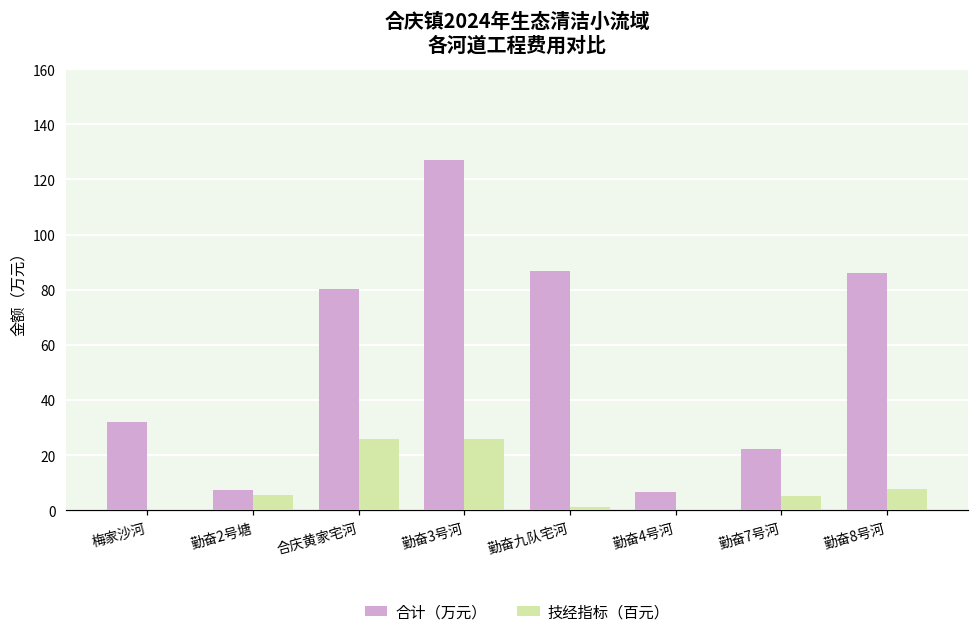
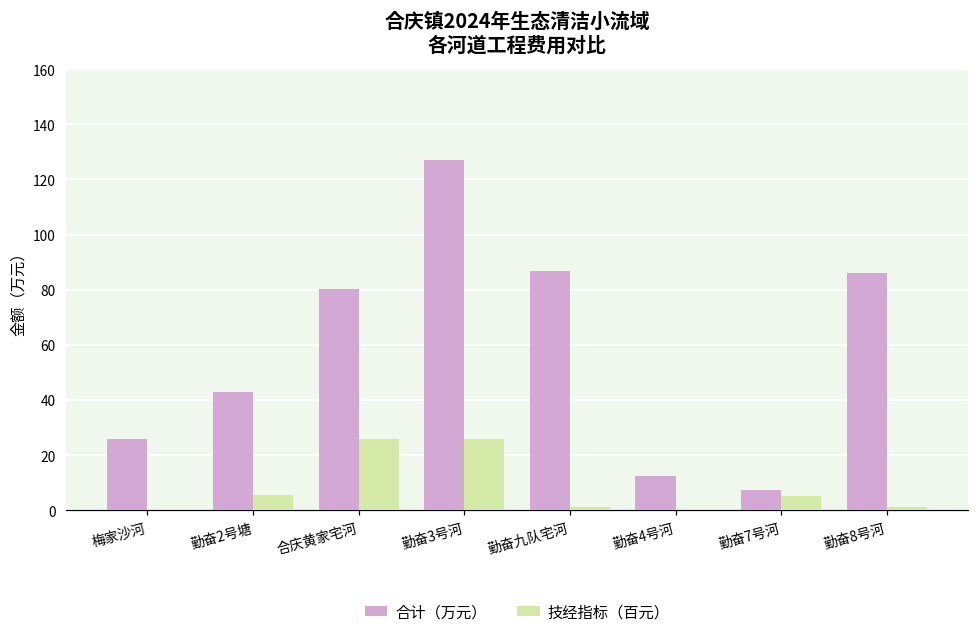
  {
    "合计（万元）": {
-     "梅家沙河": 32,
-     "勤奋2号塘": 7,
+     "梅家沙河": 26,
+     "勤奋2号塘": 43,
      "合庆黄家宅河": 80,
      "勤奋3号河": 127,
      "勤奋九队宅河": 87,
-     "勤奋4号河": 7,
-     "勤奋7号河": 22,
+     "勤奋4号河": 12,
+     "勤奋7号河": 7,
      "勤奋8号河": 86
    },
    "技经指标（百元）": {
      "勤奋2号塘": 6,
      "合庆黄家宅河": 26,
      "勤奋3号河": 26,
      "勤奋九队宅河": 1,
      "勤奋7号河": 5,
-     "勤奋8号河": 8
+     "勤奋8号河": 1
    }
  }
